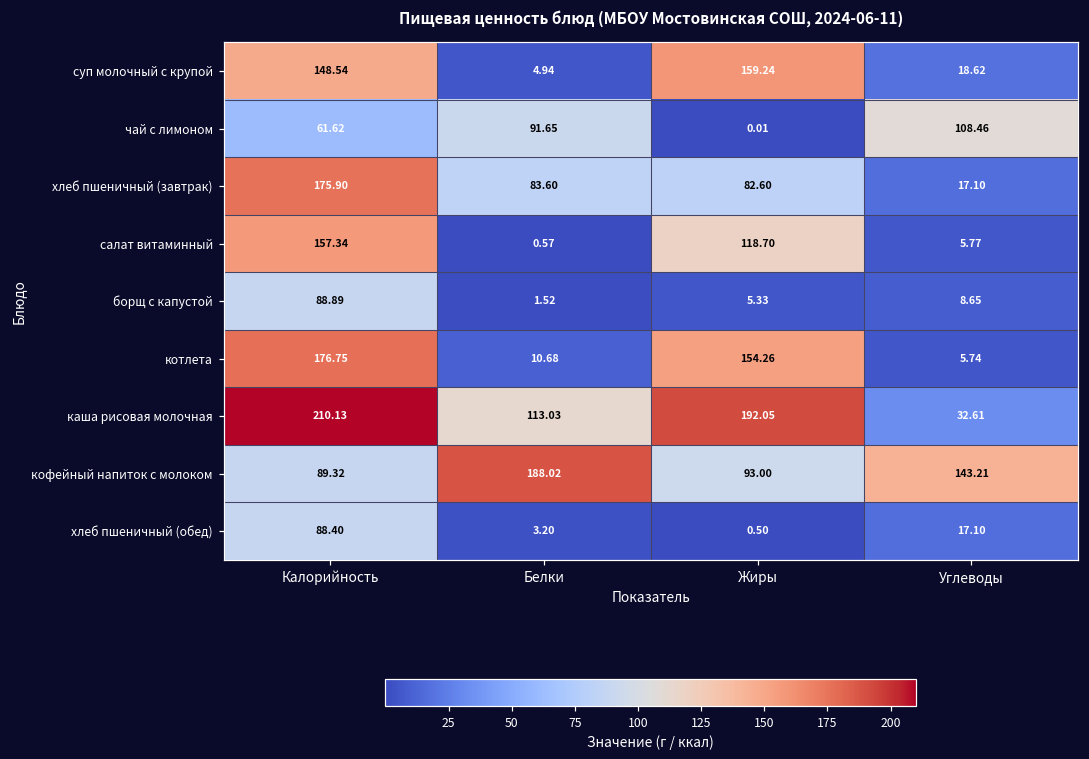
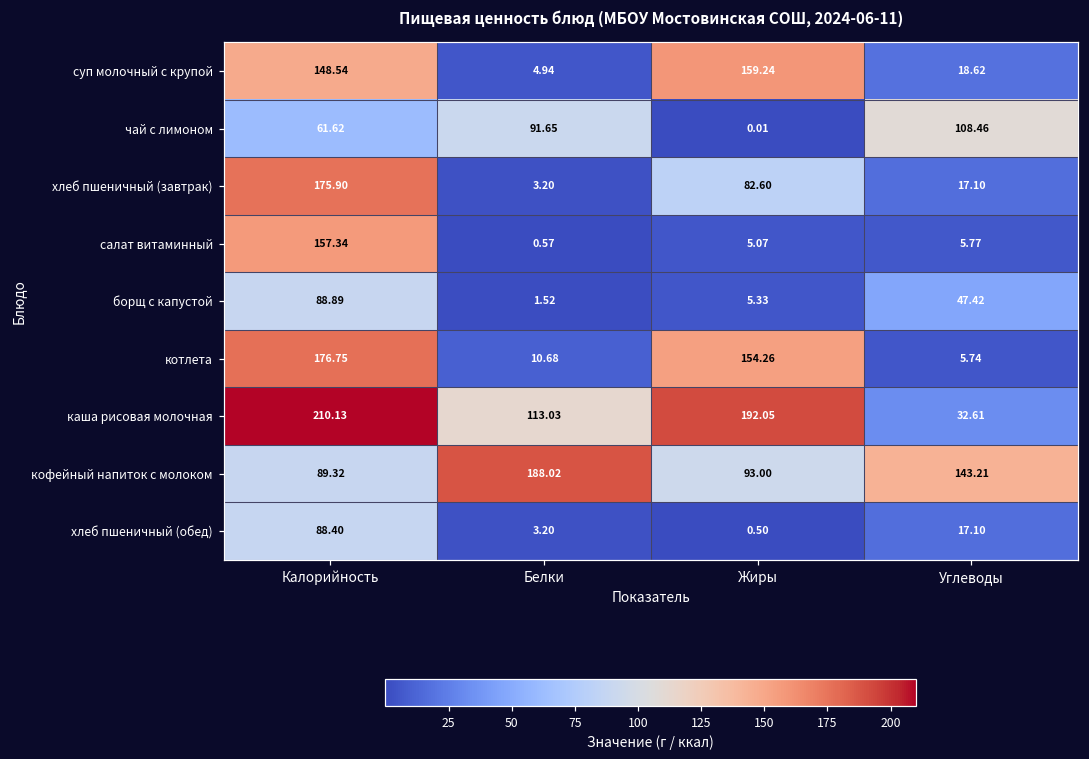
  {
    "суп молочный с крупой": {
      "Калорийность": 148.54,
      "Белки": 4.94,
      "Жиры": 159.24,
      "Углеводы": 18.62
    },
    "чай с лимоном": {
      "Калорийность": 61.62,
      "Белки": 91.65,
      "Жиры": 0.01,
      "Углеводы": 108.46
    },
    "хлеб пшеничный (завтрак)": {
      "Калорийность": 175.90,
-     "Белки": 83.60,
+     "Белки": 3.20,
      "Жиры": 82.60,
      "Углеводы": 17.10
    },
    "салат витаминный": {
      "Калорийность": 157.34,
      "Белки": 0.57,
-     "Жиры": 118.70,
+     "Жиры": 5.07,
      "Углеводы": 5.77
    },
    "борщ с капустой": {
      "Калорийность": 88.89,
      "Белки": 1.52,
      "Жиры": 5.33,
-     "Углеводы": 8.65
+     "Углеводы": 47.42
    },
    "котлета": {
      "Калорийность": 176.75,
      "Белки": 10.68,
      "Жиры": 154.26,
      "Углеводы": 5.74
    },
    "каша рисовая молочная": {
      "Калорийность": 210.13,
      "Белки": 113.03,
      "Жиры": 192.05,
      "Углеводы": 32.61
    },
    "кофейный напиток с молоком": {
      "Калорийность": 89.32,
      "Белки": 188.02,
      "Жиры": 93.00,
      "Углеводы": 143.21
    },
    "хлеб пшеничный (обед)": {
      "Калорийность": 88.40,
      "Белки": 3.20,
      "Жиры": 0.50,
      "Углеводы": 17.10
    }
  }
